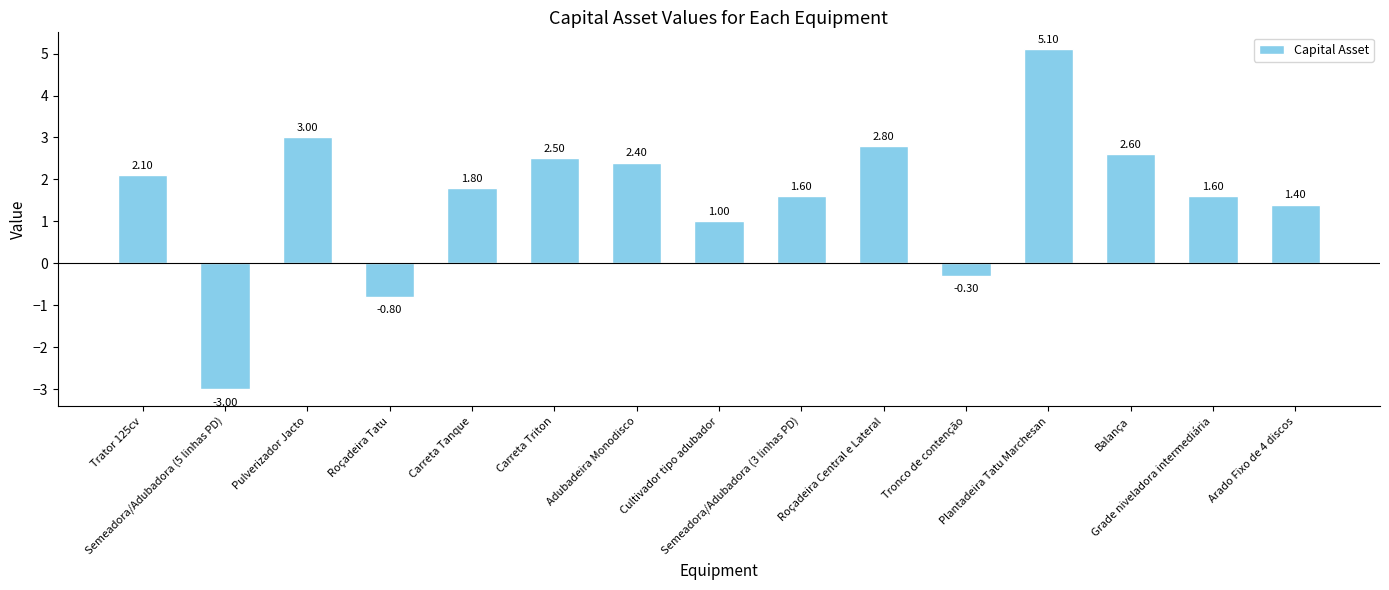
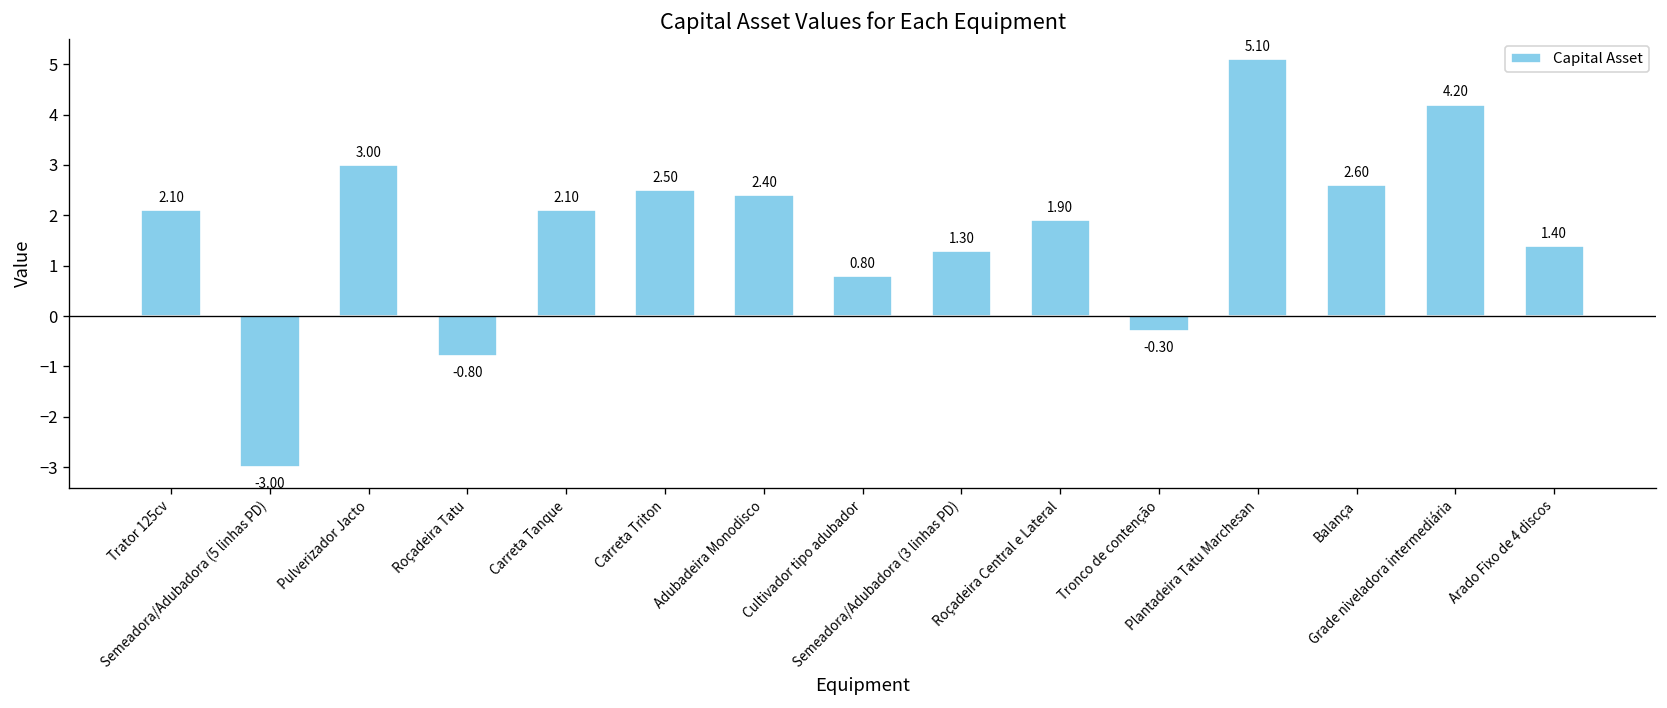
  {
    "Trator 125cv": 2.10,
    "Semeadora/Adubadora (5 linhas PD)": -3.00,
    "Pulverizador Jacto": 3.00,
    "Roçadeira Tatu": -0.80,
-   "Carreta Tanque": 1.80,
+   "Carreta Tanque": 2.10,
    "Carreta Triton": 2.50,
    "Adubadeira Monodisco": 2.40,
-   "Cultivador tipo adubador": 1.00,
-   "Semeadora/Adubadora (3 linhas PD)": 1.60,
-   "Roçadeira Central e Lateral": 2.80,
+   "Cultivador tipo adubador": 0.80,
+   "Semeadora/Adubadora (3 linhas PD)": 1.30,
+   "Roçadeira Central e Lateral": 1.90,
    "Tronco de contenção": -0.30,
    "Plantadeira Tatu Marchesan": 5.10,
    "Balança": 2.60,
-   "Grade niveladora intermediária": 1.60,
+   "Grade niveladora intermediária": 4.20,
    "Arado Fixo de 4 discos": 1.40
  }
